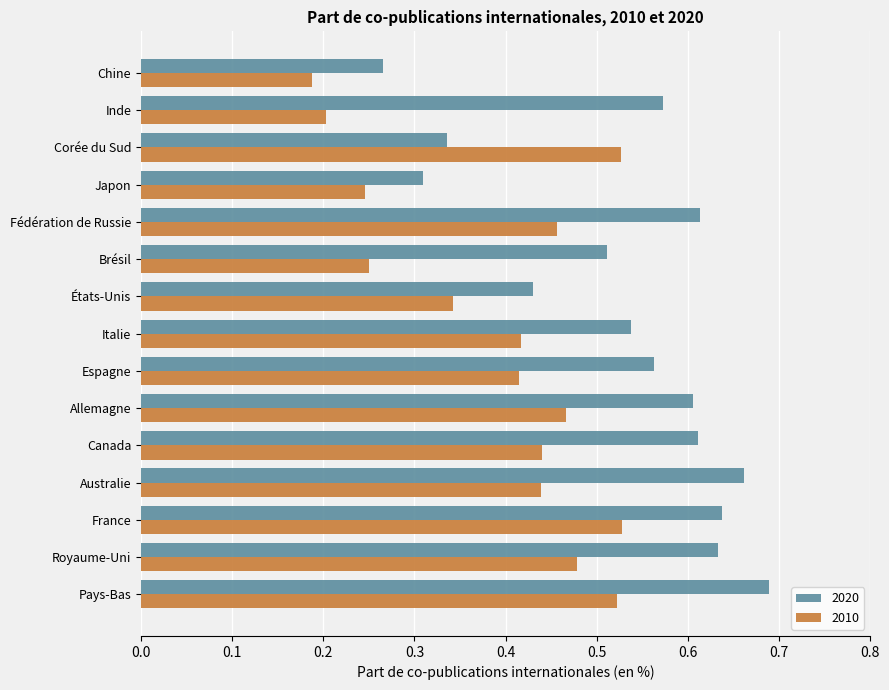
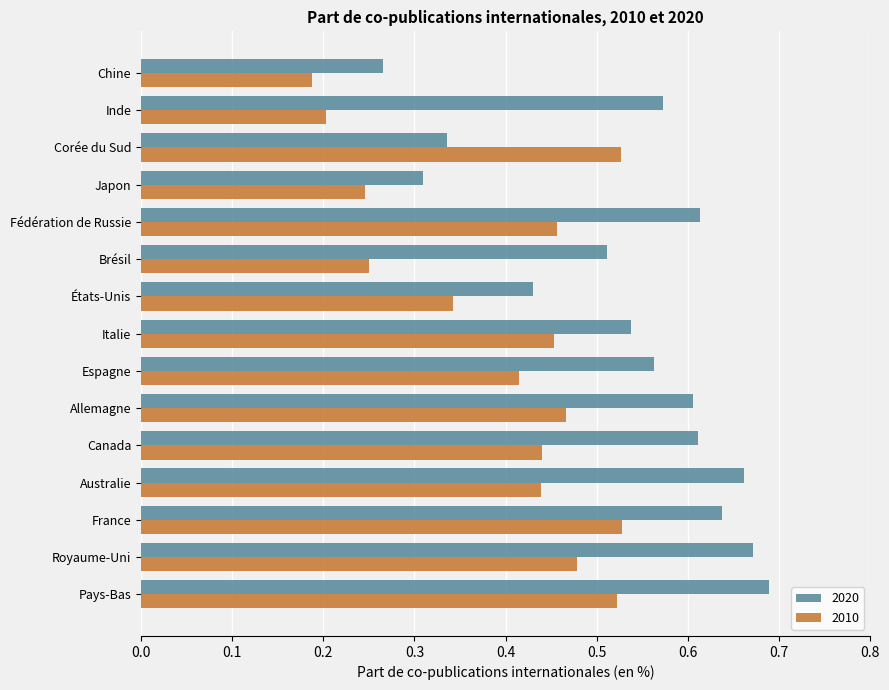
  {
    "2020": {
      "Chine": 0.27,
      "Inde": 0.57,
      "Corée du Sud": 0.34,
      "Japon": 0.31,
      "Fédération de Russie": 0.61,
      "Brésil": 0.51,
      "États-Unis": 0.43,
      "Italie": 0.54,
      "Espagne": 0.56,
      "Allemagne": 0.61,
      "Canada": 0.61,
      "Australie": 0.66,
      "France": 0.64,
-     "Royaume-Uni": 0.63,
+     "Royaume-Uni": 0.67,
      "Pays-Bas": 0.69
    },
    "2010": {
      "Chine": 0.19,
      "Inde": 0.20,
      "Corée du Sud": 0.53,
      "Japon": 0.25,
      "Fédération de Russie": 0.46,
      "Brésil": 0.25,
      "États-Unis": 0.34,
-     "Italie": 0.42,
+     "Italie": 0.45,
      "Espagne": 0.41,
      "Allemagne": 0.47,
      "Canada": 0.44,
      "Australie": 0.44,
      "France": 0.53,
      "Royaume-Uni": 0.48,
      "Pays-Bas": 0.52
    }
  }
